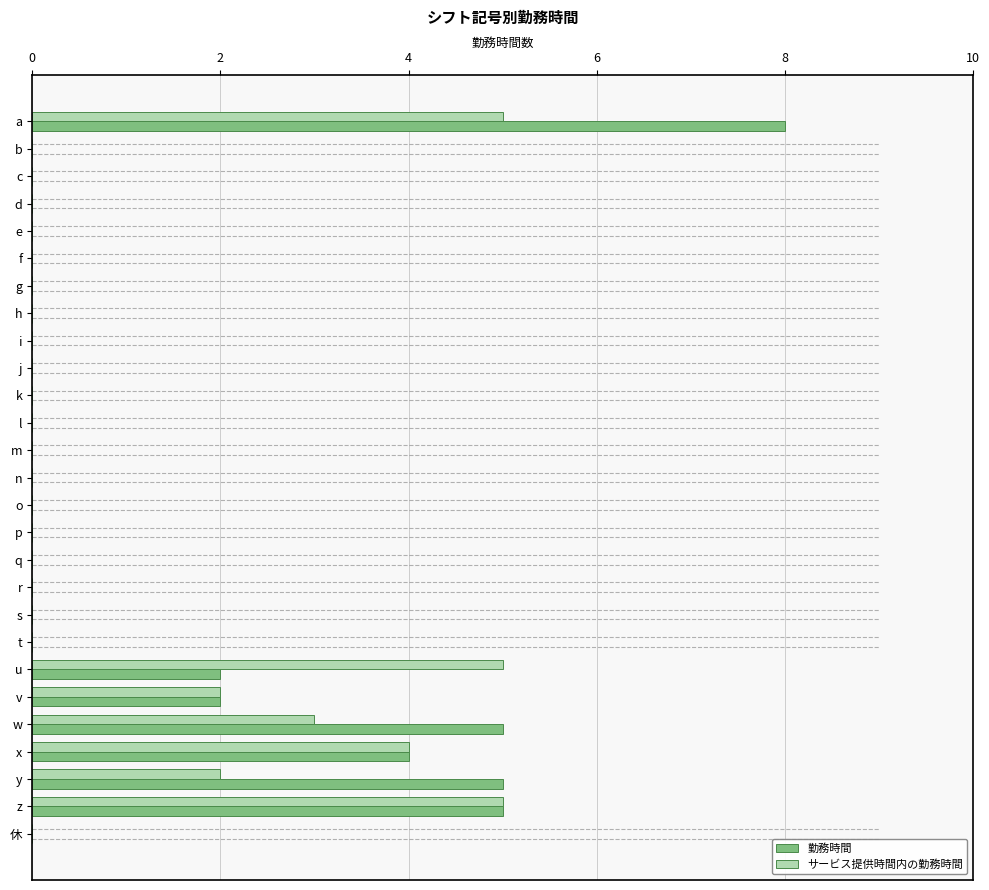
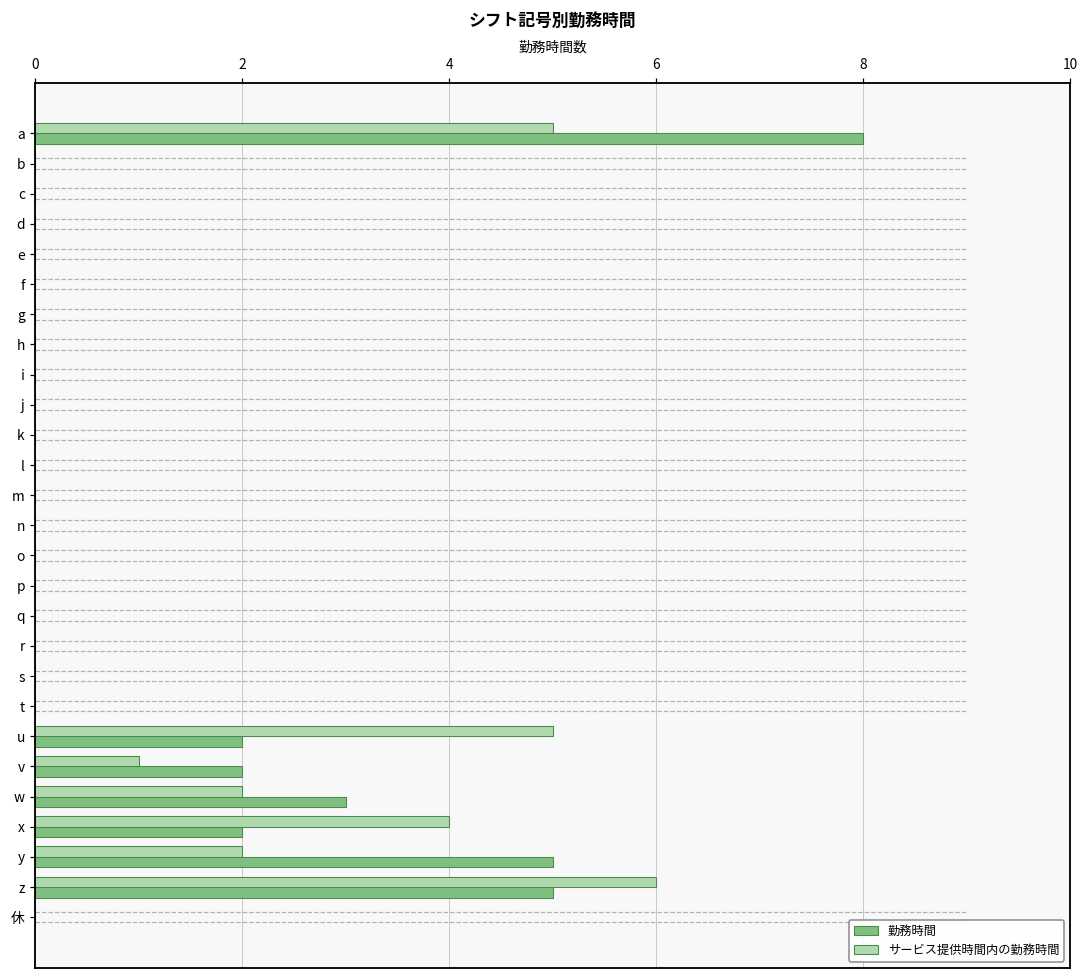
  {
    "勤務時間": {
      "a": 8,
      "b": 0,
      "c": 0,
      "d": 0,
      "e": 0,
      "f": 0,
      "g": 0,
      "h": 0,
      "i": 0,
      "j": 0,
      "k": 0,
      "l": 0,
      "m": 0,
      "n": 0,
      "o": 0,
      "p": 0,
      "q": 0,
      "r": 0,
      "s": 0,
      "t": 0,
      "u": 2,
      "v": 2,
-     "w": 5,
-     "x": 4,
+     "w": 3,
+     "x": 2,
      "y": 5,
      "z": 5,
      "休": 0
    },
    "サービス提供時間内の勤務時間": {
      "a": 5,
      "b": 0,
      "c": 0,
      "d": 0,
      "e": 0,
      "f": 0,
      "g": 0,
      "h": 0,
      "i": 0,
      "j": 0,
      "k": 0,
      "l": 0,
      "m": 0,
      "n": 0,
      "o": 0,
      "p": 0,
      "q": 0,
      "r": 0,
      "s": 0,
      "t": 0,
      "u": 5,
-     "v": 2,
-     "w": 3,
+     "v": 1,
+     "w": 2,
      "x": 4,
      "y": 2,
-     "z": 5,
+     "z": 6,
      "休": 0
    }
  }
